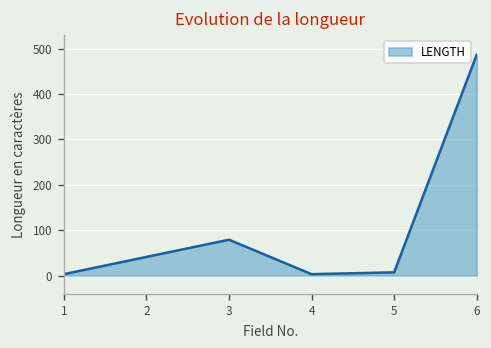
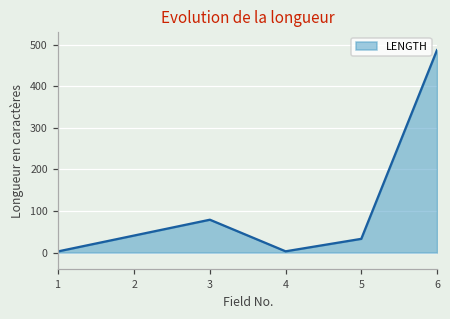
  {
    "1": 0,
    "2": 40,
    "3": 80,
    "4": 0,
-   "5": 10,
+   "5": 30,
    "6": 490
  }
